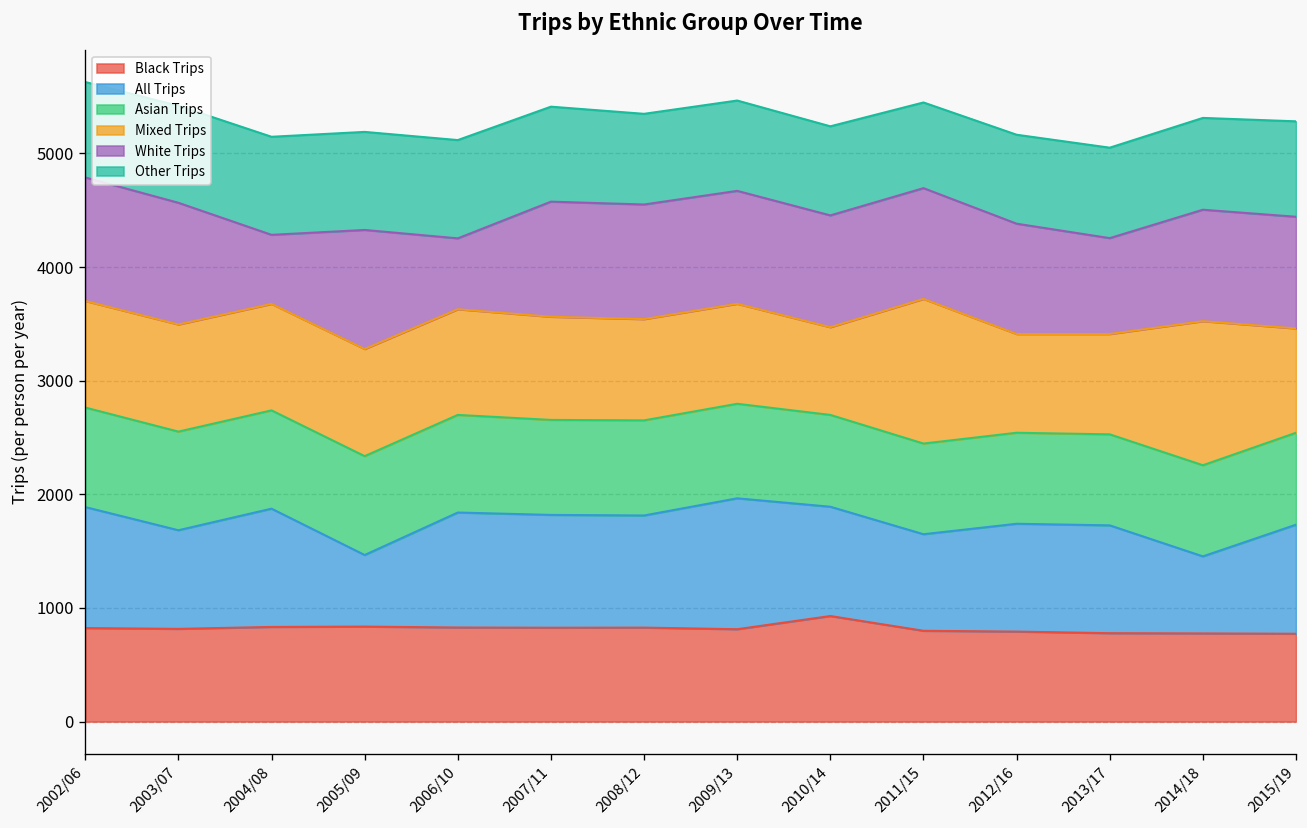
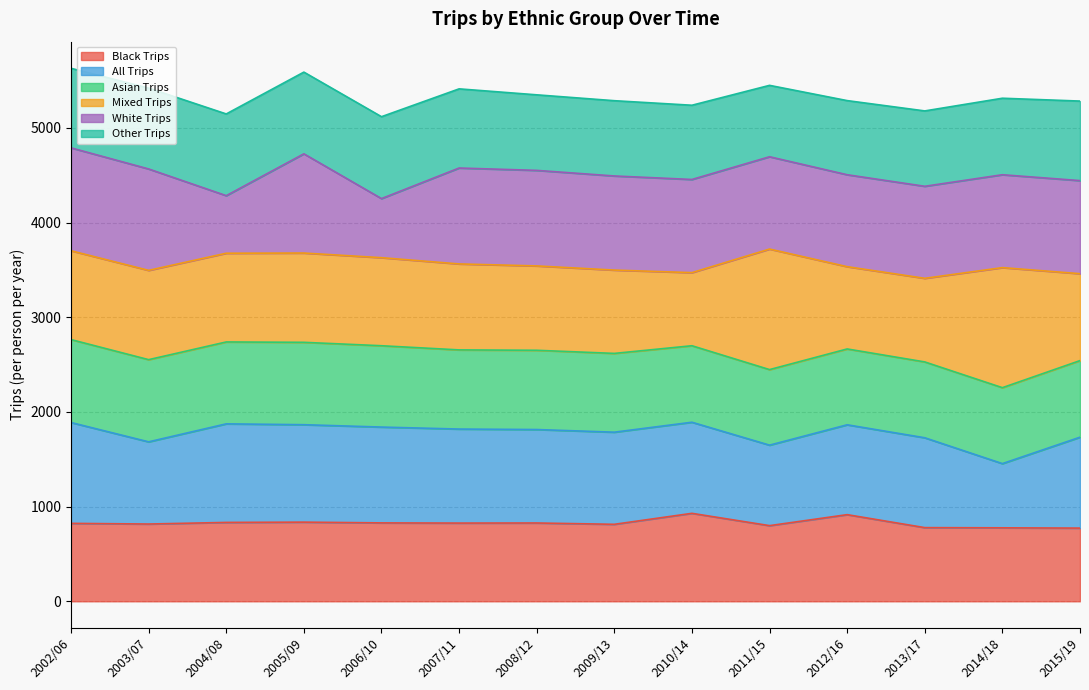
  {
    "Black Trips": {
      "2002/06": 800,
      "2003/07": 800,
      "2004/08": 800,
      "2005/09": 800,
      "2006/10": 800,
      "2007/11": 800,
      "2008/12": 800,
      "2009/13": 800,
      "2010/14": 900,
      "2011/15": 800,
-     "2012/16": 800,
+     "2012/16": 900,
      "2013/17": 800,
      "2014/18": 800,
      "2015/19": 800
    },
    "All Trips": {
      "2002/06": 1100,
      "2003/07": 900,
      "2004/08": 1000,
-     "2005/09": 600,
+     "2005/09": 1000,
      "2006/10": 1000,
      "2007/11": 1000,
      "2008/12": 1000,
-     "2009/13": 1200,
+     "2009/13": 1000,
      "2010/14": 1000,
      "2011/15": 900,
      "2012/16": 900,
      "2013/17": 900,
      "2014/18": 700,
      "2015/19": 1000
    },
    "Mixed Trips": {
      "2002/06": 900,
      "2003/07": 900,
      "2004/08": 900,
      "2005/09": 900,
      "2006/10": 900,
      "2007/11": 900,
      "2008/12": 900,
      "2009/13": 900,
      "2010/14": 800,
      "2011/15": 1300,
      "2012/16": 900,
      "2013/17": 900,
      "2014/18": 1300,
      "2015/19": 900
    },
    "White Trips": {
      "2002/06": 1100,
      "2003/07": 1100,
      "2004/08": 600,
      "2005/09": 1000,
      "2006/10": 600,
      "2007/11": 1000,
      "2008/12": 1000,
      "2009/13": 1000,
      "2010/14": 1000,
      "2011/15": 1000,
      "2012/16": 1000,
-     "2013/17": 800,
+     "2013/17": 1000,
      "2014/18": 1000,
      "2015/19": 1000
    }
  }
